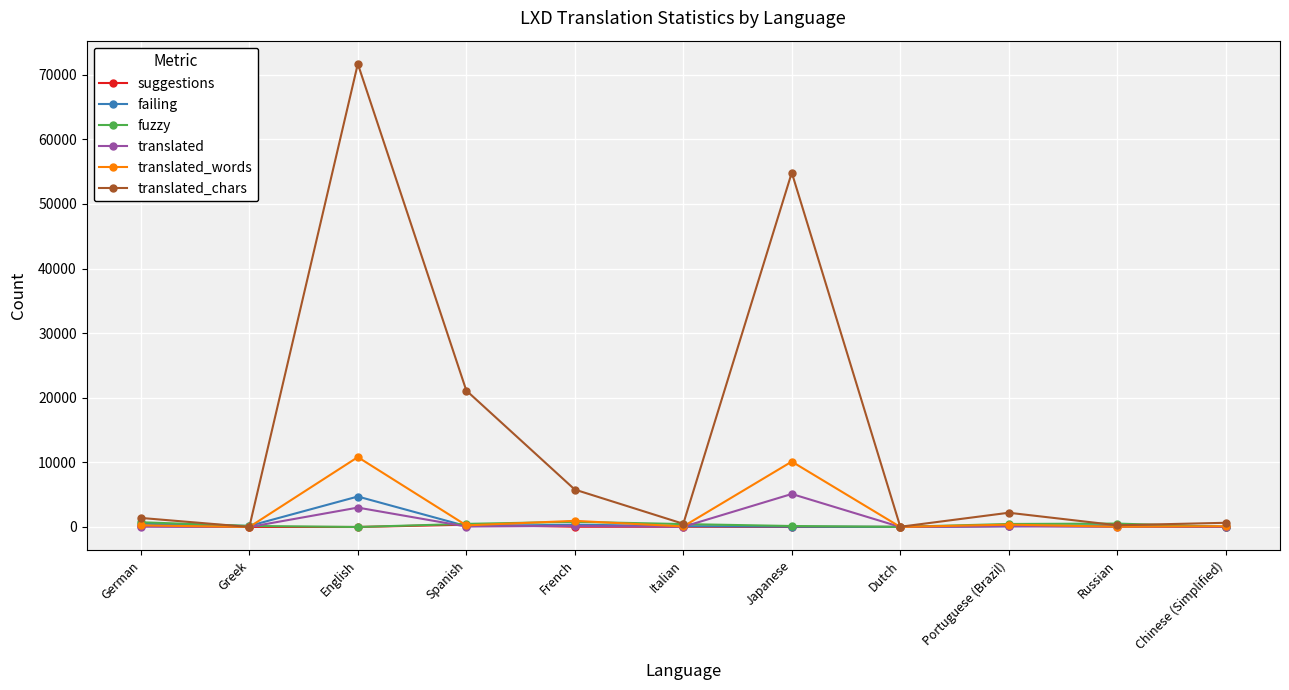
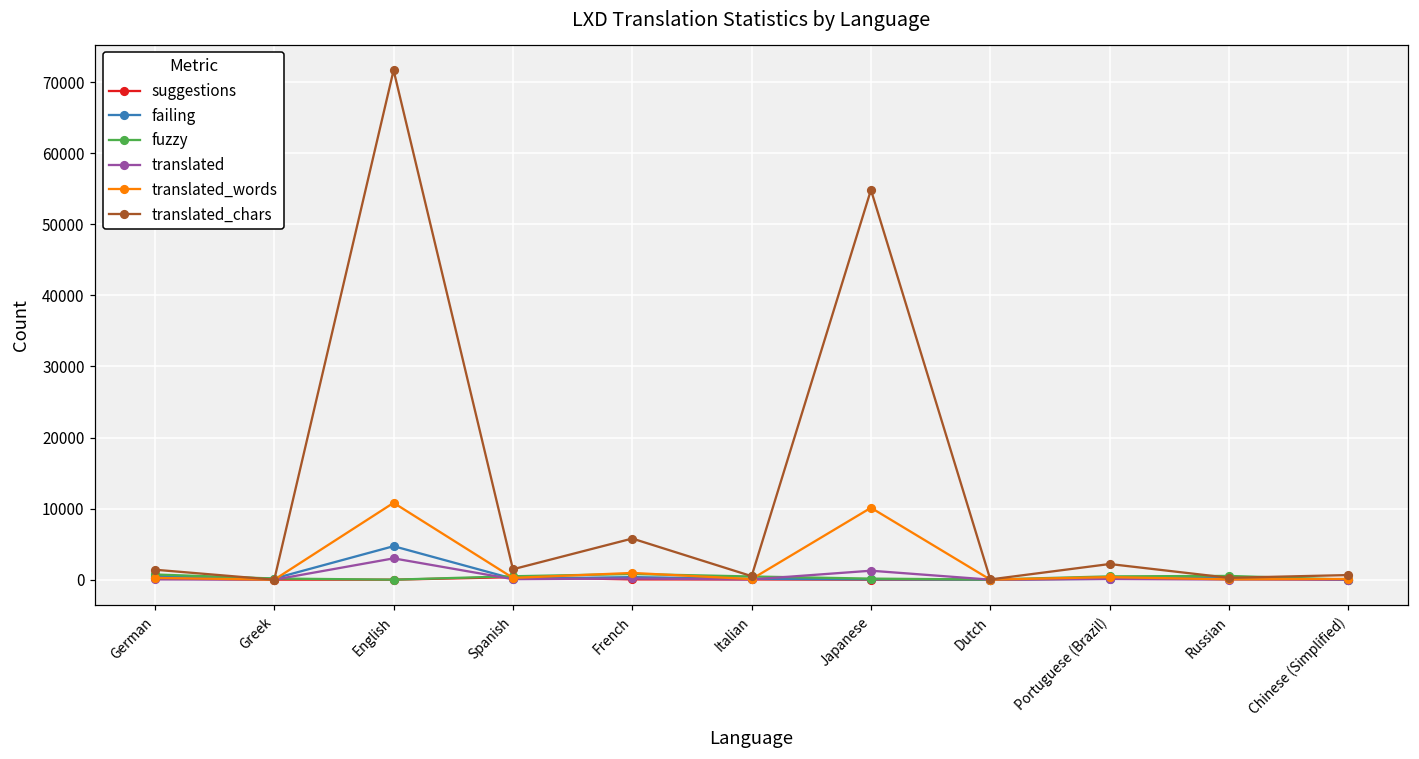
  {
    "failing": {
      "English": 5000
    },
    "translated": {
      "English": 3000,
-     "Japanese": 5000
+     "Japanese": 1000
    },
    "translated_words": {
      "English": 11000,
      "Japanese": 10000
    },
    "translated_chars": {
      "German": 1000,
      "English": 72000,
-     "Spanish": 21000,
+     "Spanish": 1000,
      "French": 6000,
      "Japanese": 55000,
      "Portuguese (Brazil)": 2000,
      "Chinese (Simplified)": 1000
    }
  }
